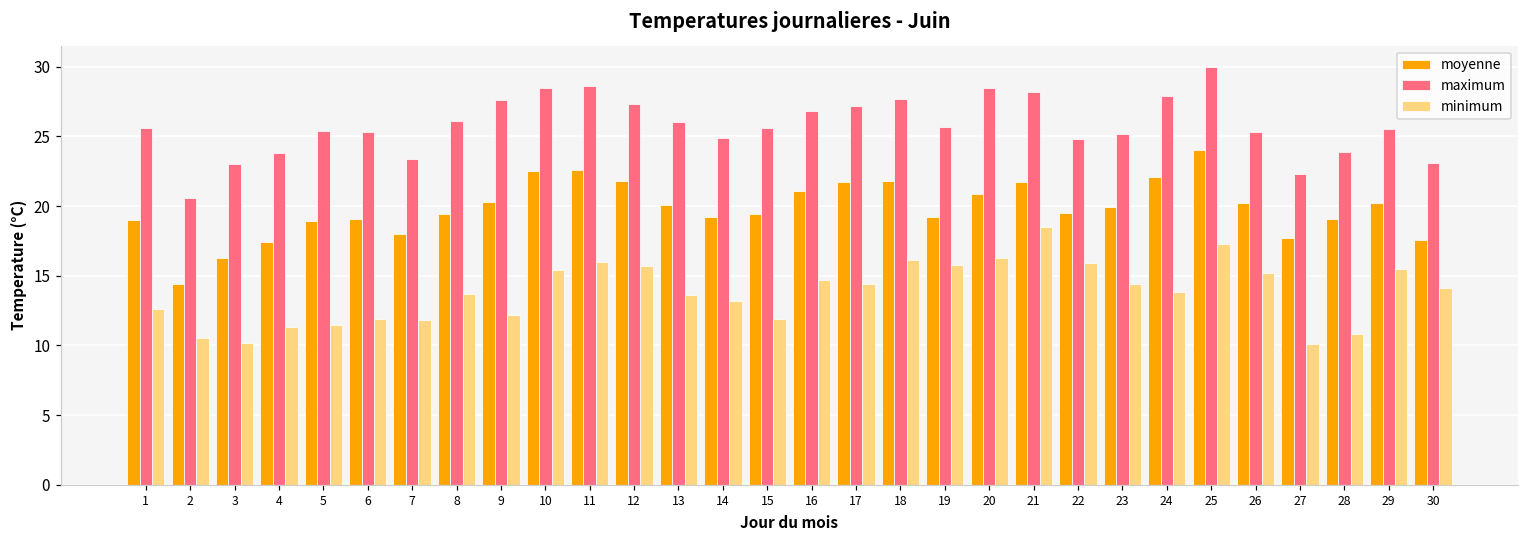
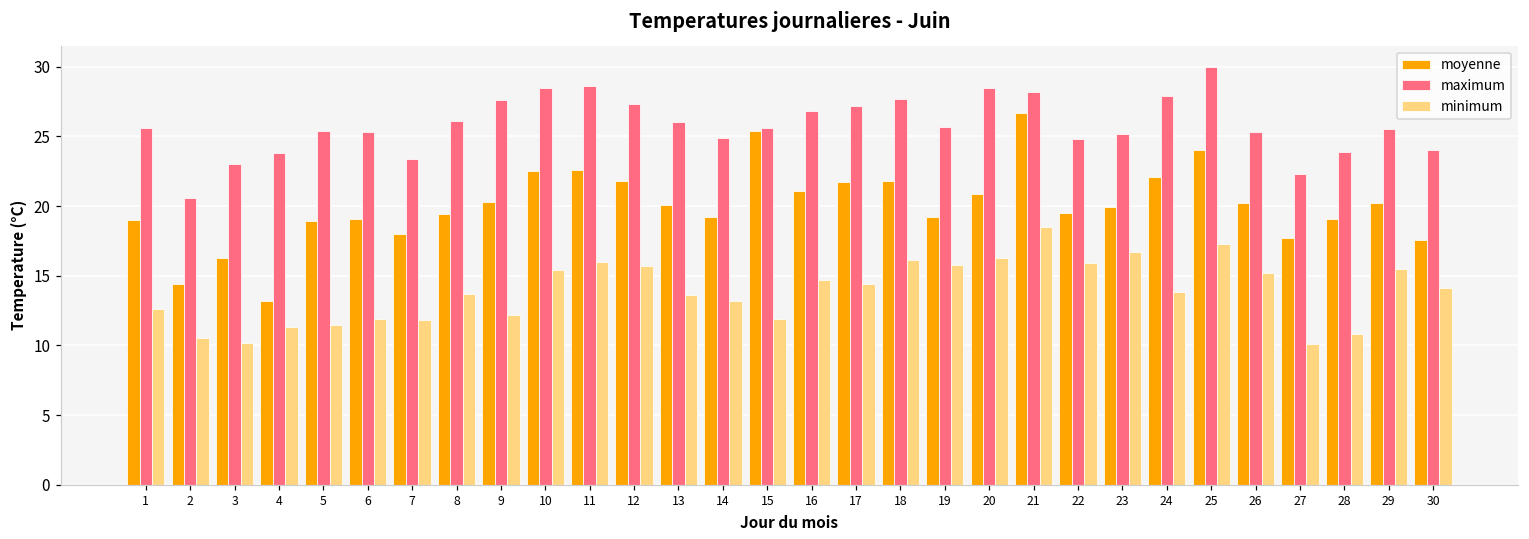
  {
    "moyenne": {
      "1": 19.0,
      "2": 14.4,
      "3": 16.3,
-     "4": 17.4,
+     "4": 13.2,
      "5": 18.9,
      "6": 19.1,
      "7": 18.0,
      "8": 19.4,
      "9": 20.3,
      "10": 22.5,
      "11": 22.6,
      "12": 21.8,
      "13": 20.1,
      "14": 19.2,
-     "15": 19.4,
+     "15": 25.4,
      "16": 21.1,
      "17": 21.7,
      "18": 21.8,
      "19": 19.2,
      "20": 20.9,
-     "21": 21.7,
+     "21": 26.7,
      "22": 19.5,
      "23": 19.9,
      "24": 22.1,
      "25": 24.0,
      "26": 20.2,
      "27": 17.7,
      "28": 19.1,
      "29": 20.2,
      "30": 17.6
    },
    "maximum": {
      "1": 25.6,
      "2": 20.6,
      "3": 23.0,
      "4": 23.8,
      "5": 25.4,
      "6": 25.3,
      "7": 23.4,
      "8": 26.1,
      "9": 27.6,
      "10": 28.5,
      "11": 28.6,
      "12": 27.3,
      "13": 26.0,
      "14": 24.9,
      "15": 25.6,
      "16": 26.8,
      "17": 27.2,
      "18": 27.7,
      "19": 25.7,
      "20": 28.5,
      "21": 28.2,
      "22": 24.8,
      "23": 25.2,
      "24": 27.9,
      "25": 30.0,
      "26": 25.3,
      "27": 22.3,
      "28": 23.9,
      "29": 25.5,
-     "30": 23.1
+     "30": 24.0
    },
    "minimum": {
      "1": 12.6,
      "2": 10.5,
      "3": 10.2,
      "4": 11.3,
      "5": 11.5,
      "6": 11.9,
      "7": 11.8,
      "8": 13.7,
      "9": 12.2,
      "10": 15.4,
      "11": 16.0,
      "12": 15.7,
      "13": 13.6,
      "14": 13.2,
      "15": 11.9,
      "16": 14.7,
      "17": 14.4,
      "18": 16.1,
      "19": 15.8,
      "20": 16.3,
      "21": 18.5,
      "22": 15.9,
-     "23": 14.4,
+     "23": 16.7,
      "24": 13.8,
      "25": 17.3,
      "26": 15.2,
      "27": 10.1,
      "28": 10.8,
      "29": 15.5,
      "30": 14.1
    }
  }
